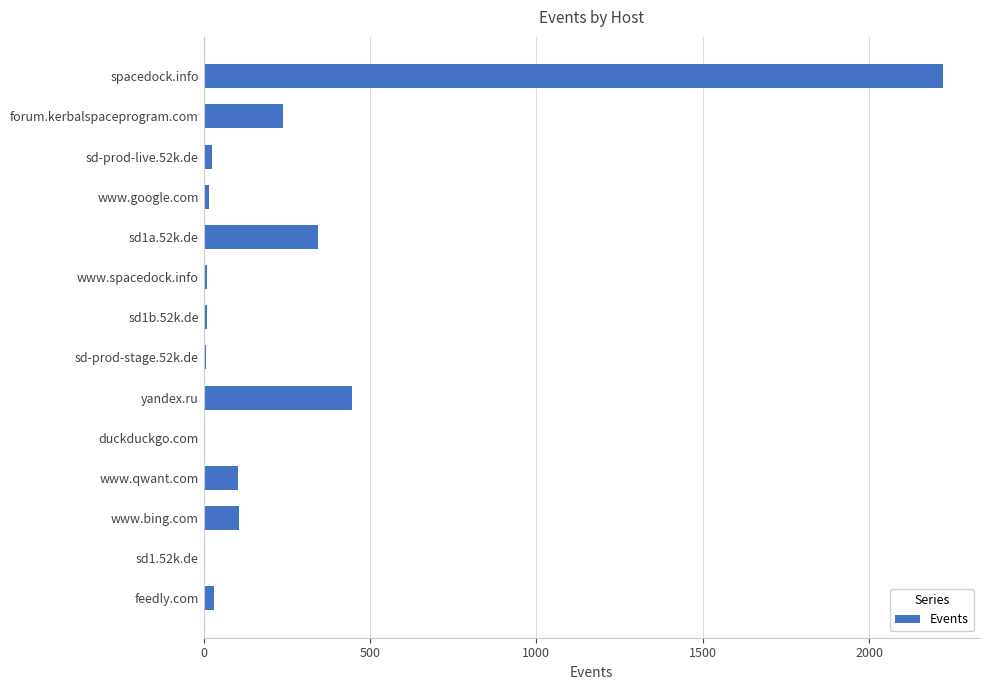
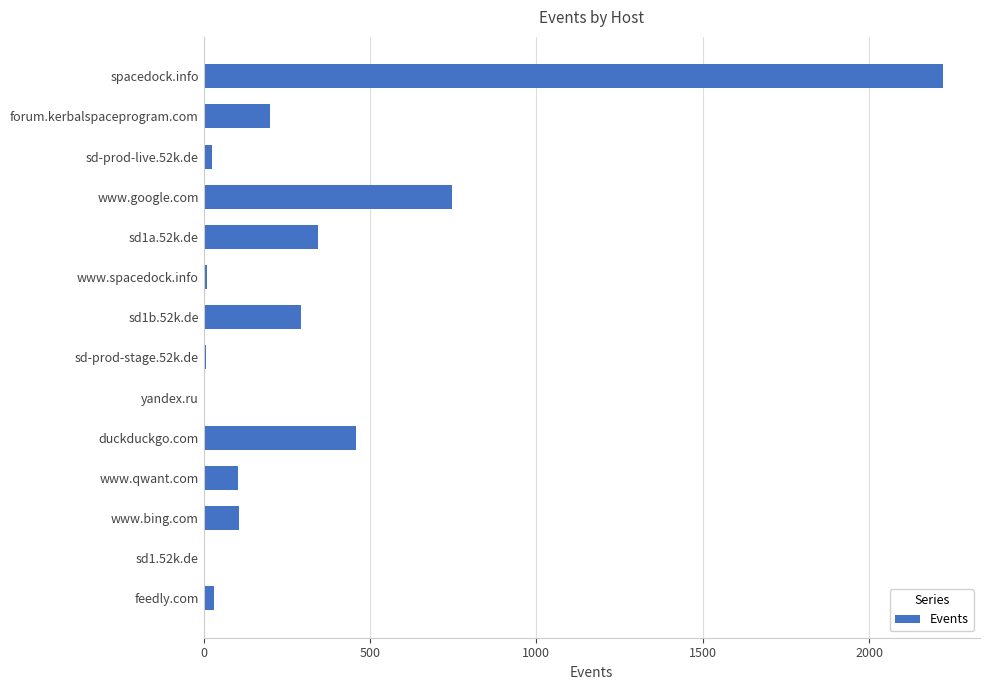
  {
    "spacedock.info": 2220,
-   "forum.kerbalspaceprogram.com": 240,
+   "forum.kerbalspaceprogram.com": 200,
    "sd-prod-live.52k.de": 30,
-   "www.google.com": 20,
+   "www.google.com": 750,
    "sd1a.52k.de": 340,
    "www.spacedock.info": 10,
-   "sd1b.52k.de": 10,
-   "yandex.ru": 450,
-   "duckduckgo.com": 0,
+   "sd1b.52k.de": 290,
+   "yandex.ru": 0,
+   "duckduckgo.com": 460,
    "www.qwant.com": 100,
    "www.bing.com": 110,
    "feedly.com": 30
  }
